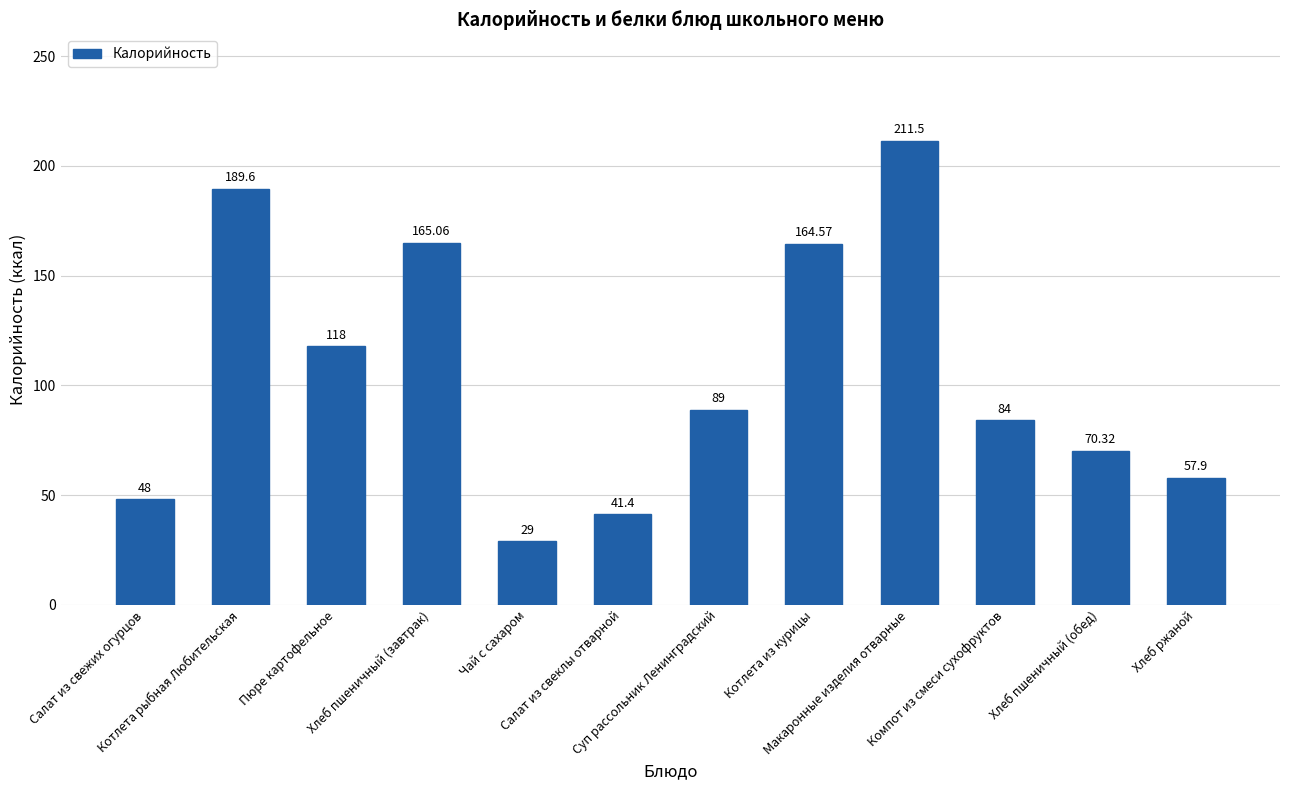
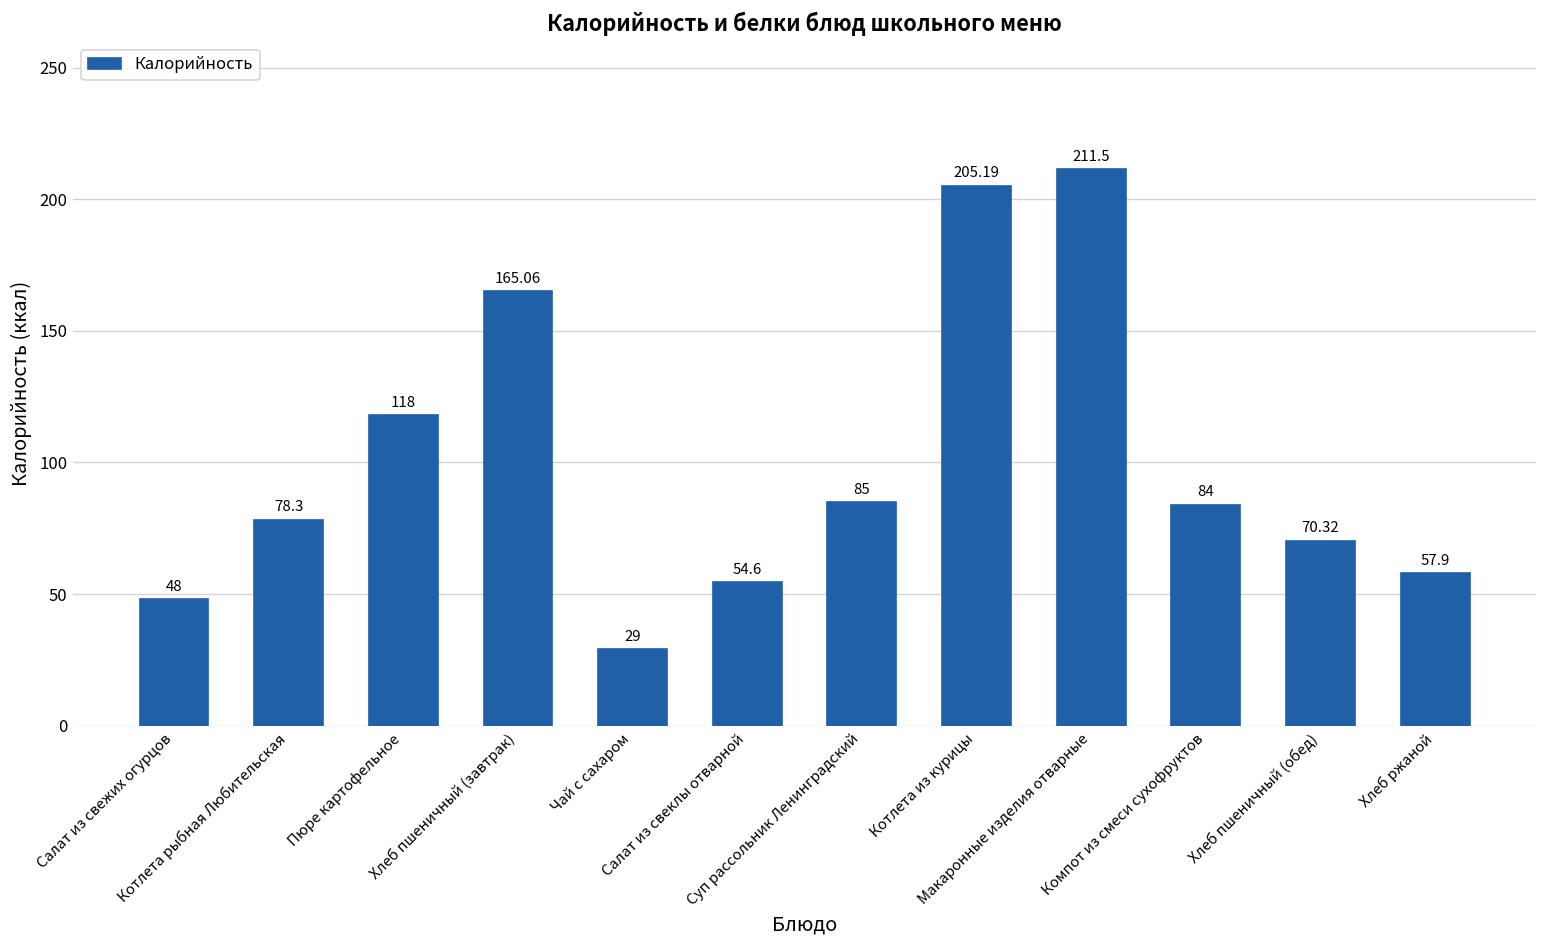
  {
    "Салат из свежих огурцов": 48,
-   "Котлета рыбная Любительская": 189.6,
+   "Котлета рыбная Любительская": 78.3,
    "Пюре картофельное": 118,
    "Хлеб пшеничный (завтрак)": 165.06,
    "Чай с сахаром": 29,
-   "Салат из свеклы отварной": 41.4,
-   "Суп рассольник Ленинградский": 89,
-   "Котлета из курицы": 164.57,
+   "Салат из свеклы отварной": 54.6,
+   "Суп рассольник Ленинградский": 85,
+   "Котлета из курицы": 205.19,
    "Макаронные изделия отварные": 211.5,
    "Компот из смеси сухофруктов": 84,
    "Хлеб пшеничный (обед)": 70.32,
    "Хлеб ржаной": 57.9
  }
